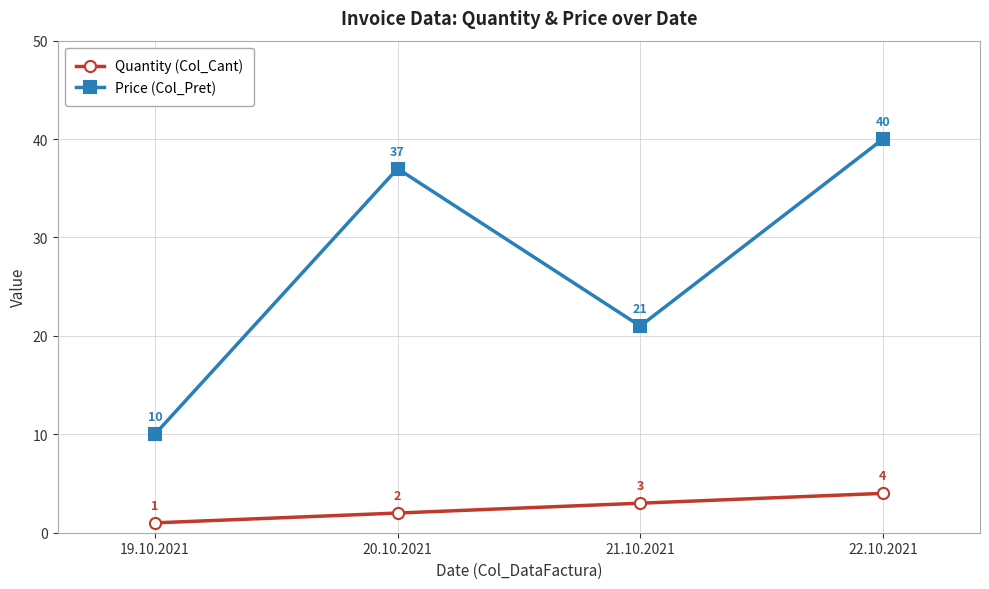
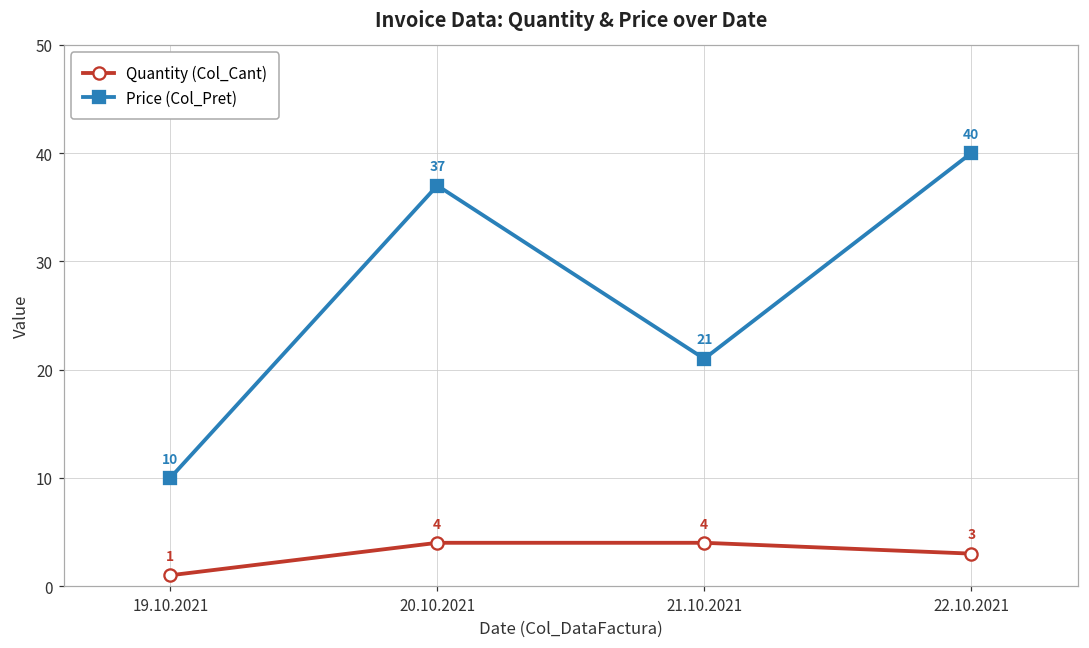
  {
    "Quantity (Col_Cant)": {
      "19.10.2021": 1,
-     "20.10.2021": 2,
-     "21.10.2021": 3,
-     "22.10.2021": 4
+     "20.10.2021": 4,
+     "21.10.2021": 4,
+     "22.10.2021": 3
    },
    "Price (Col_Pret)": {
      "19.10.2021": 10,
      "20.10.2021": 37,
      "21.10.2021": 21,
      "22.10.2021": 40
    }
  }
